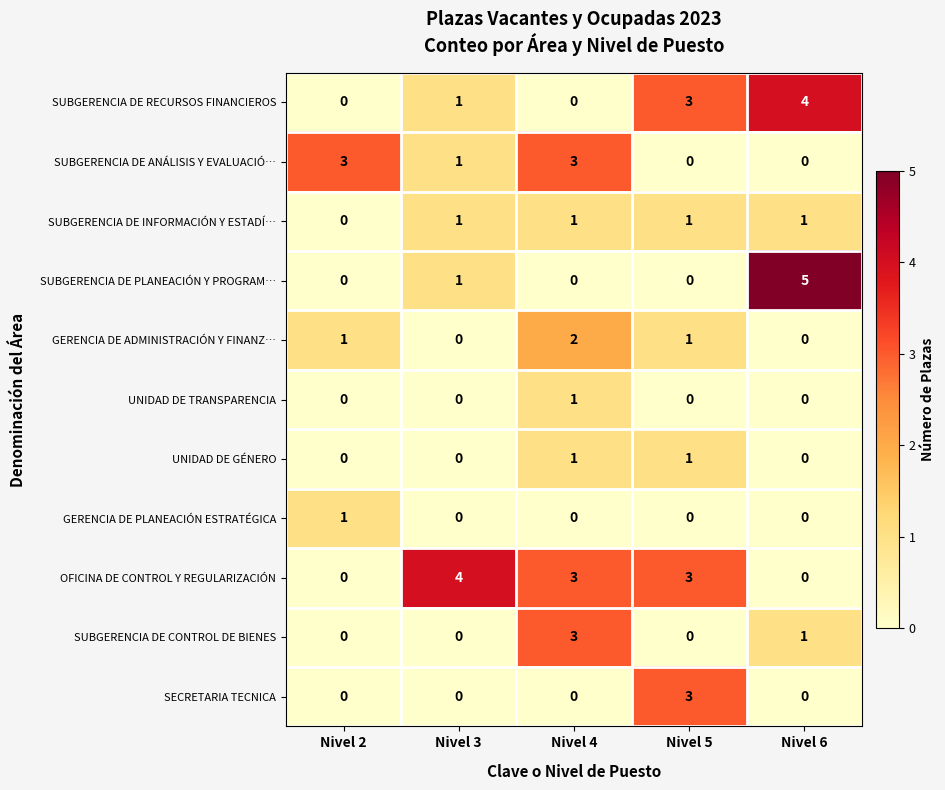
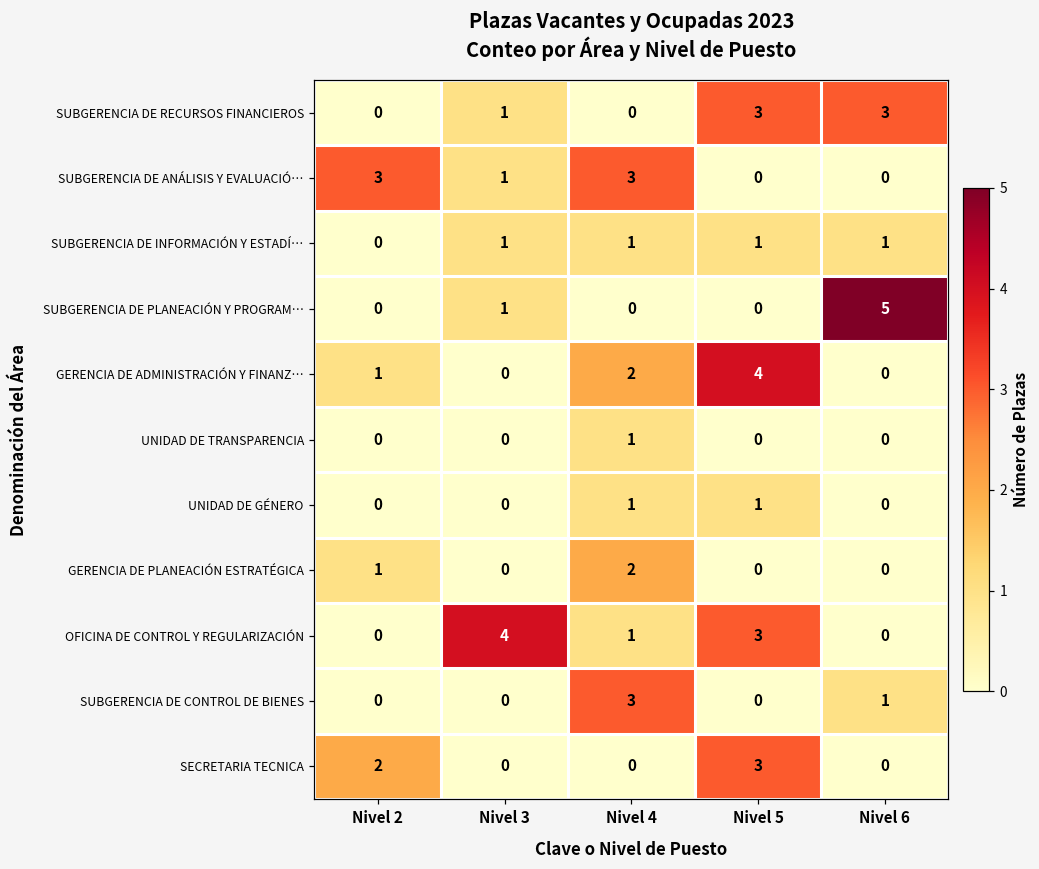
  {
    "SUBGERENCIA DE RECURSOS FINANCIEROS": {
      "Nivel 2": 0,
      "Nivel 3": 1,
      "Nivel 4": 0,
      "Nivel 5": 3,
-     "Nivel 6": 4
+     "Nivel 6": 3
    },
    "SUBGERENCIA DE ANÁLISIS Y EVALUACIÓ…": {
      "Nivel 2": 3,
      "Nivel 3": 1,
      "Nivel 4": 3,
      "Nivel 5": 0,
      "Nivel 6": 0
    },
    "SUBGERENCIA DE INFORMACIÓN Y ESTADÍ…": {
      "Nivel 2": 0,
      "Nivel 3": 1,
      "Nivel 4": 1,
      "Nivel 5": 1,
      "Nivel 6": 1
    },
    "SUBGERENCIA DE PLANEACIÓN Y PROGRAM…": {
      "Nivel 2": 0,
      "Nivel 3": 1,
      "Nivel 4": 0,
      "Nivel 5": 0,
      "Nivel 6": 5
    },
    "GERENCIA DE ADMINISTRACIÓN Y FINANZ…": {
      "Nivel 2": 1,
      "Nivel 3": 0,
      "Nivel 4": 2,
-     "Nivel 5": 1,
+     "Nivel 5": 4,
      "Nivel 6": 0
    },
    "UNIDAD DE TRANSPARENCIA": {
      "Nivel 2": 0,
      "Nivel 3": 0,
      "Nivel 4": 1,
      "Nivel 5": 0,
      "Nivel 6": 0
    },
    "UNIDAD DE GÉNERO": {
      "Nivel 2": 0,
      "Nivel 3": 0,
      "Nivel 4": 1,
      "Nivel 5": 1,
      "Nivel 6": 0
    },
    "GERENCIA DE PLANEACIÓN ESTRATÉGICA": {
      "Nivel 2": 1,
      "Nivel 3": 0,
-     "Nivel 4": 0,
+     "Nivel 4": 2,
      "Nivel 5": 0,
      "Nivel 6": 0
    },
    "OFICINA DE CONTROL Y REGULARIZACIÓN": {
      "Nivel 2": 0,
      "Nivel 3": 4,
-     "Nivel 4": 3,
+     "Nivel 4": 1,
      "Nivel 5": 3,
      "Nivel 6": 0
    },
    "SUBGERENCIA DE CONTROL DE BIENES": {
      "Nivel 2": 0,
      "Nivel 3": 0,
      "Nivel 4": 3,
      "Nivel 5": 0,
      "Nivel 6": 1
    },
    "SECRETARIA TECNICA": {
-     "Nivel 2": 0,
+     "Nivel 2": 2,
      "Nivel 3": 0,
      "Nivel 4": 0,
      "Nivel 5": 3,
      "Nivel 6": 0
    }
  }
